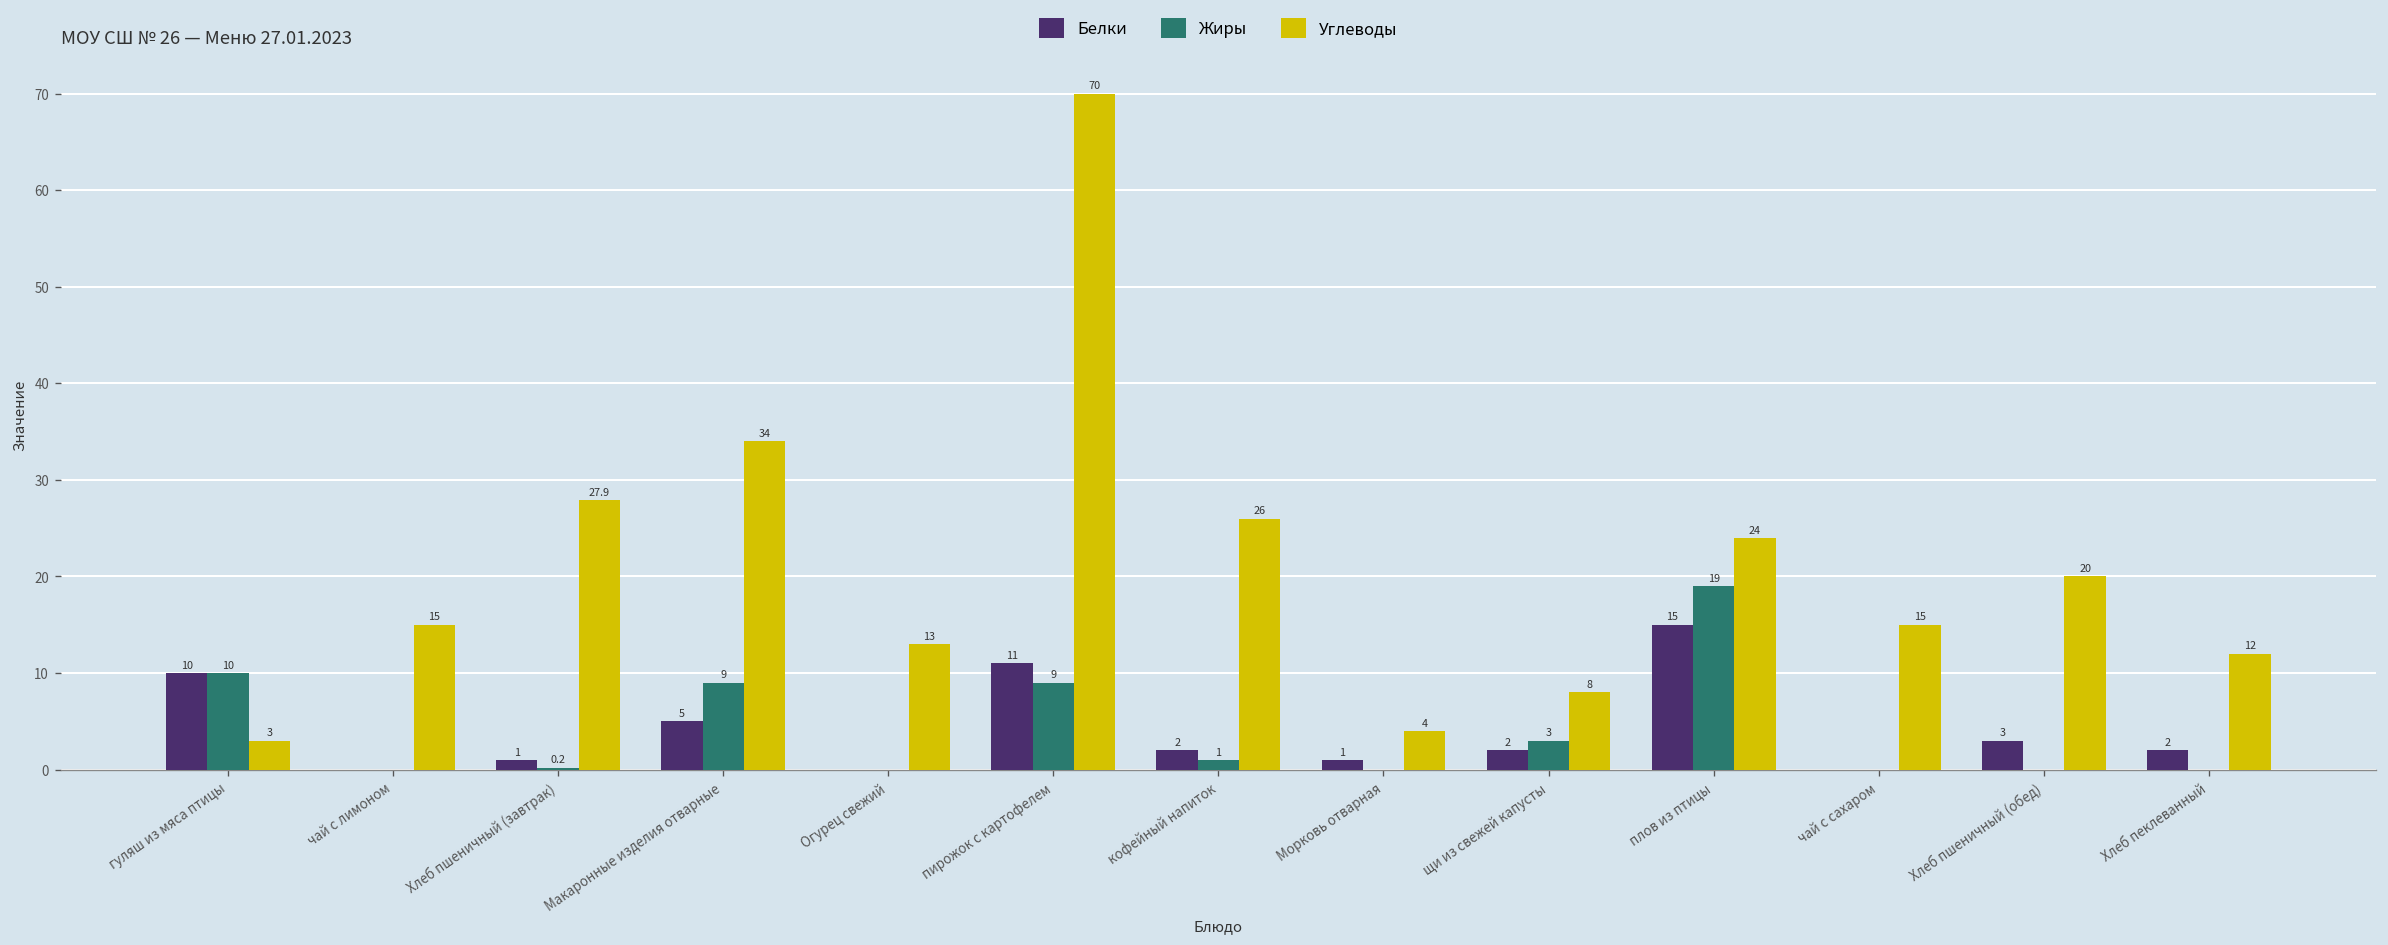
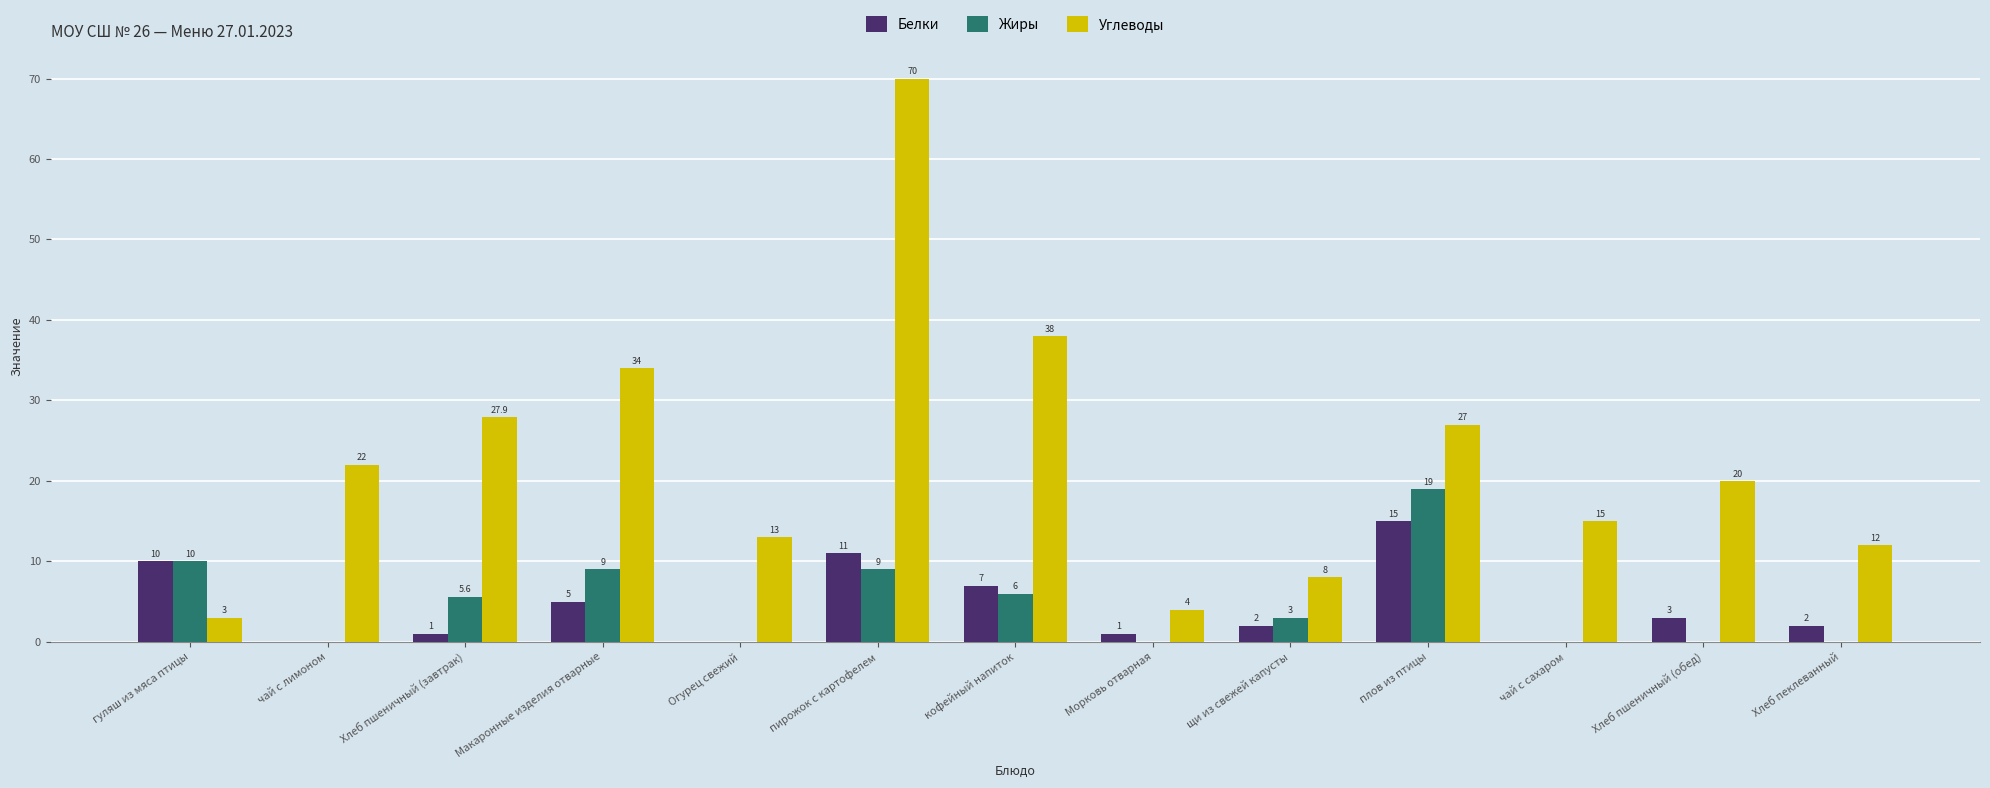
  {
    "Белки": {
      "гуляш из мяса птицы": 10,
      "Хлеб пшеничный (завтрак)": 1,
      "Макаронные изделия отварные": 5,
      "пирожок с картофелем": 11,
-     "кофейный напиток": 2,
+     "кофейный напиток": 7,
      "Морковь отварная": 1,
      "щи из свежей капусты": 2,
      "плов из птицы": 15,
      "Хлеб пшеничный (обед)": 3,
      "Хлеб пеклеванный": 2
    },
    "Жиры": {
      "гуляш из мяса птицы": 10,
-     "Хлеб пшеничный (завтрак)": 0.2,
+     "Хлеб пшеничный (завтрак)": 5.6,
      "Макаронные изделия отварные": 9,
      "пирожок с картофелем": 9,
-     "кофейный напиток": 1,
+     "кофейный напиток": 6,
      "щи из свежей капусты": 3,
      "плов из птицы": 19
    },
    "Углеводы": {
      "гуляш из мяса птицы": 3,
-     "чай с лимоном": 15,
+     "чай с лимоном": 22,
      "Хлеб пшеничный (завтрак)": 27.9,
      "Макаронные изделия отварные": 34,
      "Огурец свежий": 13,
      "пирожок с картофелем": 70,
-     "кофейный напиток": 26,
+     "кофейный напиток": 38,
      "Морковь отварная": 4,
      "щи из свежей капусты": 8,
-     "плов из птицы": 24,
+     "плов из птицы": 27,
      "чай с сахаром": 15,
      "Хлеб пшеничный (обед)": 20,
      "Хлеб пеклеванный": 12
    }
  }
